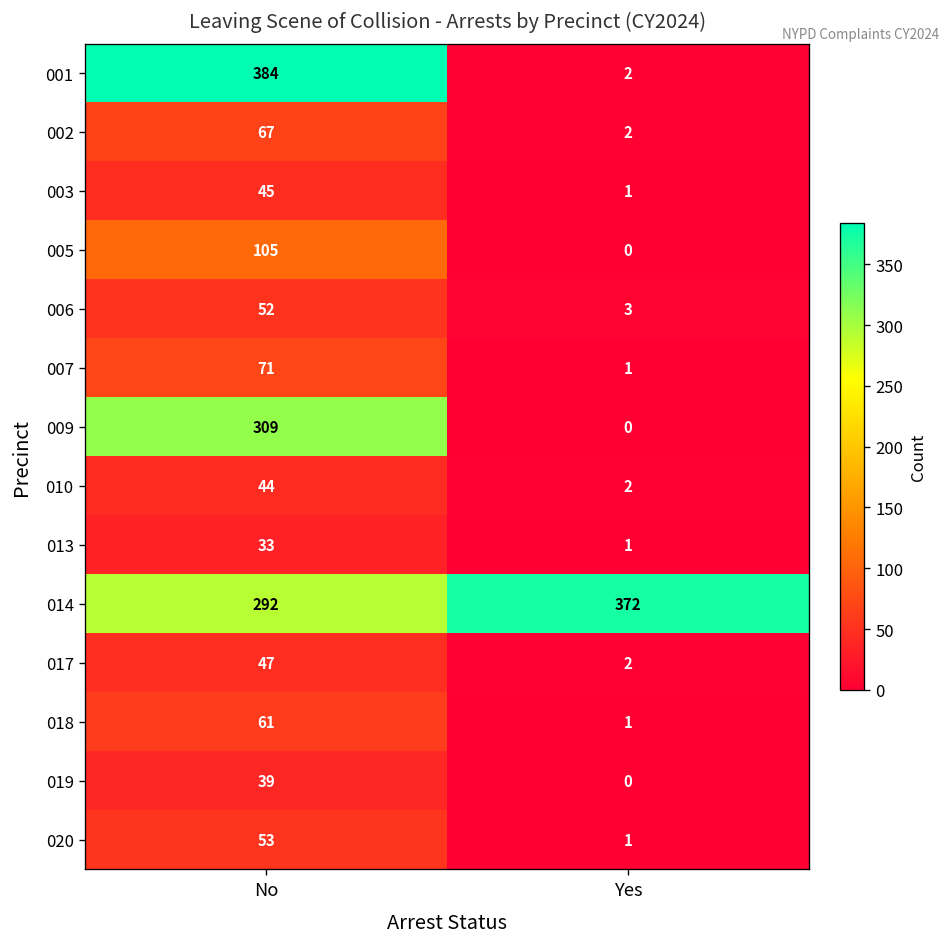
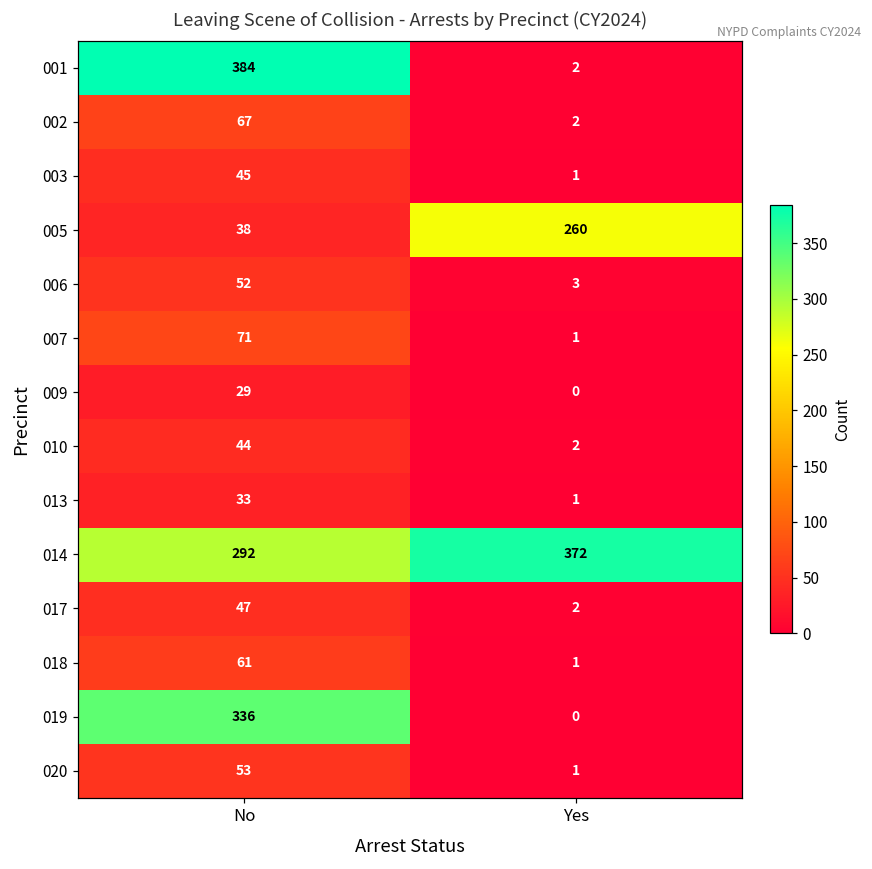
  {
    "001": {
      "No": 384,
      "Yes": 2
    },
    "002": {
      "No": 67,
      "Yes": 2
    },
    "003": {
      "No": 45,
      "Yes": 1
    },
    "005": {
-     "No": 105,
-     "Yes": 0
+     "No": 38,
+     "Yes": 260
    },
    "006": {
      "No": 52,
      "Yes": 3
    },
    "007": {
      "No": 71,
      "Yes": 1
    },
    "009": {
-     "No": 309,
+     "No": 29,
      "Yes": 0
    },
    "010": {
      "No": 44,
      "Yes": 2
    },
    "013": {
      "No": 33,
      "Yes": 1
    },
    "014": {
      "No": 292,
      "Yes": 372
    },
    "017": {
      "No": 47,
      "Yes": 2
    },
    "018": {
      "No": 61,
      "Yes": 1
    },
    "019": {
-     "No": 39,
+     "No": 336,
      "Yes": 0
    },
    "020": {
      "No": 53,
      "Yes": 1
    }
  }
